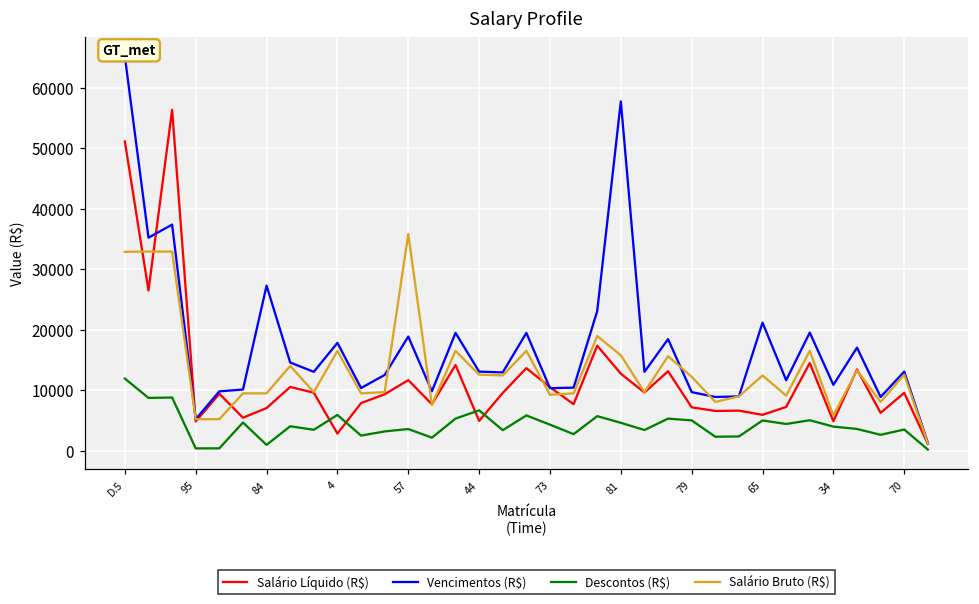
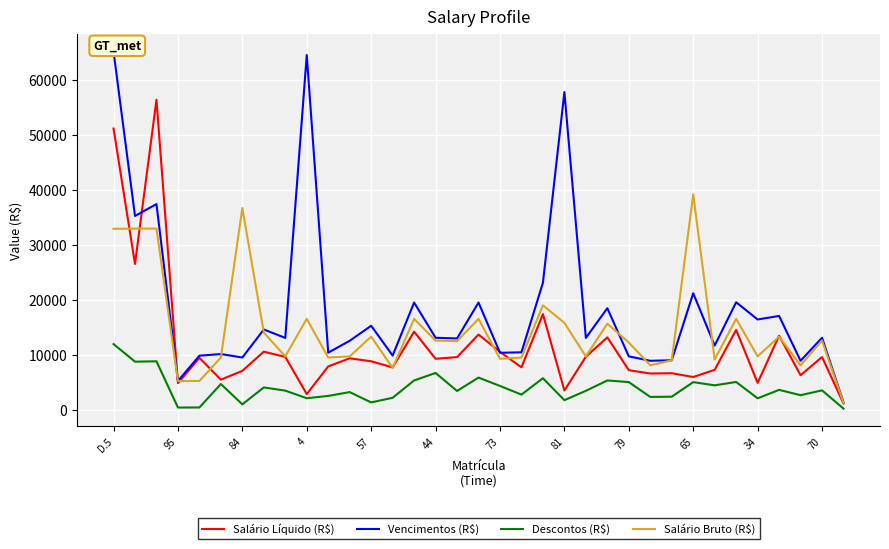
  {
    "Salário Líquido (R$)": {
      "D.5": 51000,
      "84": 7000,
      "4": 3000,
-     "57": 12000,
-     "44": 5000,
-     "81": 13000,
+     "57": 9000,
+     "44": 9000,
+     "81": 3000,
      "79": 7000,
      "65": 6000,
      "34": 5000,
      "70": 10000
    },
    "Vencimentos (R$)": {
-     "84": 27000,
-     "4": 18000,
-     "57": 19000,
+     "84": 9000,
+     "4": 64000,
+     "57": 15000,
      "44": 13000,
      "81": 58000,
      "79": 10000,
      "65": 21000,
-     "34": 11000,
+     "34": 16000,
      "70": 13000
    },
    "Descontos (R$)": {
      "D.5": 12000,
      "95": 0,
      "84": 1000,
-     "4": 6000,
-     "57": 4000,
+     "4": 2000,
+     "57": 1000,
      "44": 7000,
      "73": 4000,
-     "81": 5000,
+     "81": 2000,
      "79": 5000,
      "65": 5000,
-     "34": 4000,
+     "34": 2000,
      "70": 4000
    },
    "Salário Bruto (R$)": {
      "D.5": 33000,
-     "84": 9000,
+     "84": 37000,
      "4": 17000,
-     "57": 36000,
+     "57": 13000,
      "44": 13000,
      "73": 9000,
      "81": 16000,
      "79": 12000,
-     "65": 12000,
-     "34": 6000,
+     "65": 39000,
+     "34": 10000,
      "70": 13000
    }
  }
